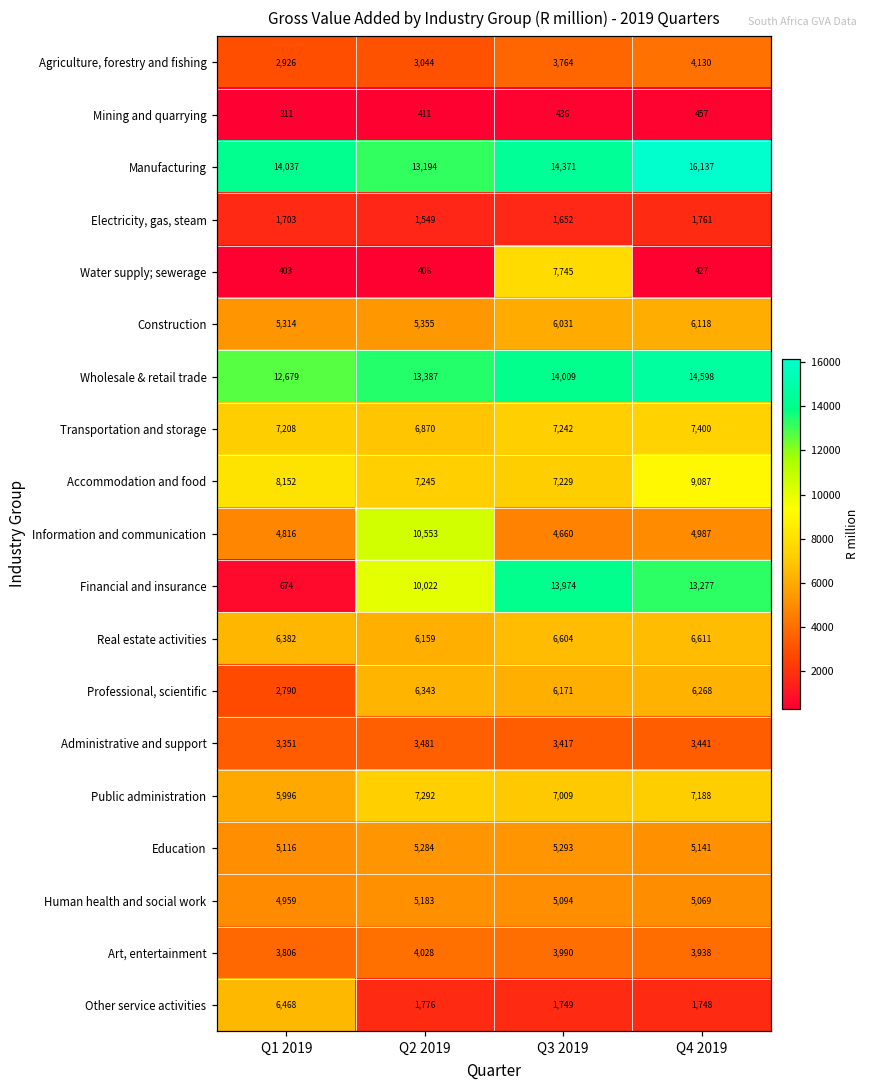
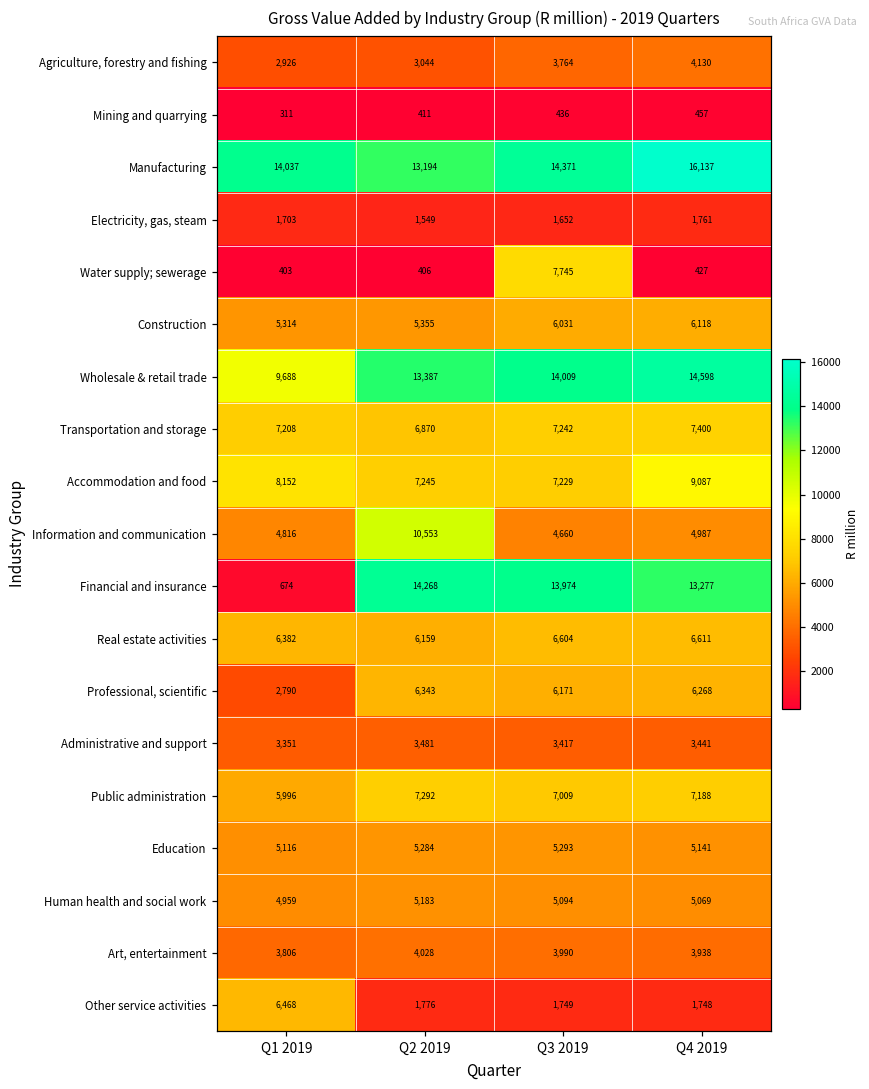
  {
    "Agriculture, forestry and fishing": {
      "Q1 2019": "2,926",
      "Q2 2019": "3,044",
      "Q3 2019": "3,764",
      "Q4 2019": "4,130"
    },
    "Mining and quarrying": {
      "Q1 2019": "311",
      "Q2 2019": "411",
      "Q3 2019": "436",
      "Q4 2019": "457"
    },
    "Manufacturing": {
      "Q1 2019": "14,037",
      "Q2 2019": "13,194",
      "Q3 2019": "14,371",
      "Q4 2019": "16,137"
    },
    "Electricity, gas, steam": {
      "Q1 2019": "1,703",
      "Q2 2019": "1,549",
      "Q3 2019": "1,652",
      "Q4 2019": "1,761"
    },
    "Water supply; sewerage": {
      "Q1 2019": "403",
      "Q2 2019": "406",
      "Q3 2019": "7,745",
      "Q4 2019": "427"
    },
    "Construction": {
      "Q1 2019": "5,314",
      "Q2 2019": "5,355",
      "Q3 2019": "6,031",
      "Q4 2019": "6,118"
    },
    "Wholesale & retail trade": {
-     "Q1 2019": "12,679",
+     "Q1 2019": "9,688",
      "Q2 2019": "13,387",
      "Q3 2019": "14,009",
      "Q4 2019": "14,598"
    },
    "Transportation and storage": {
      "Q1 2019": "7,208",
      "Q2 2019": "6,870",
      "Q3 2019": "7,242",
      "Q4 2019": "7,400"
    },
    "Accommodation and food": {
      "Q1 2019": "8,152",
      "Q2 2019": "7,245",
      "Q3 2019": "7,229",
      "Q4 2019": "9,087"
    },
    "Information and communication": {
      "Q1 2019": "4,816",
      "Q2 2019": "10,553",
      "Q3 2019": "4,660",
      "Q4 2019": "4,987"
    },
    "Financial and insurance": {
      "Q1 2019": "674",
-     "Q2 2019": "10,022",
+     "Q2 2019": "14,268",
      "Q3 2019": "13,974",
      "Q4 2019": "13,277"
    },
    "Real estate activities": {
      "Q1 2019": "6,382",
      "Q2 2019": "6,159",
      "Q3 2019": "6,604",
      "Q4 2019": "6,611"
    },
    "Professional, scientific": {
      "Q1 2019": "2,790",
      "Q2 2019": "6,343",
      "Q3 2019": "6,171",
      "Q4 2019": "6,268"
    },
    "Administrative and support": {
      "Q1 2019": "3,351",
      "Q2 2019": "3,481",
      "Q3 2019": "3,417",
      "Q4 2019": "3,441"
    },
    "Public administration": {
      "Q1 2019": "5,996",
      "Q2 2019": "7,292",
      "Q3 2019": "7,009",
      "Q4 2019": "7,188"
    },
    "Education": {
      "Q1 2019": "5,116",
      "Q2 2019": "5,284",
      "Q3 2019": "5,293",
      "Q4 2019": "5,141"
    },
    "Human health and social work": {
      "Q1 2019": "4,959",
      "Q2 2019": "5,183",
      "Q3 2019": "5,094",
      "Q4 2019": "5,069"
    },
    "Art, entertainment": {
      "Q1 2019": "3,806",
      "Q2 2019": "4,028",
      "Q3 2019": "3,990",
      "Q4 2019": "3,938"
    },
    "Other service activities": {
      "Q1 2019": "6,468",
      "Q2 2019": "1,776",
      "Q3 2019": "1,749",
      "Q4 2019": "1,748"
    }
  }
